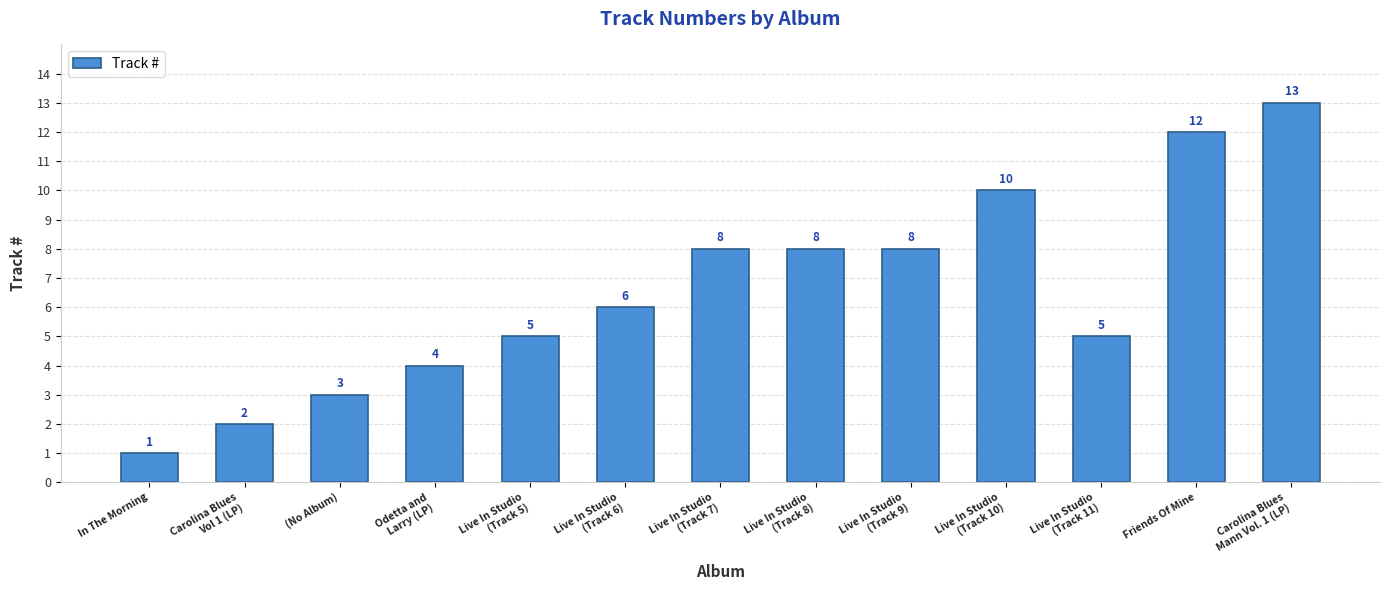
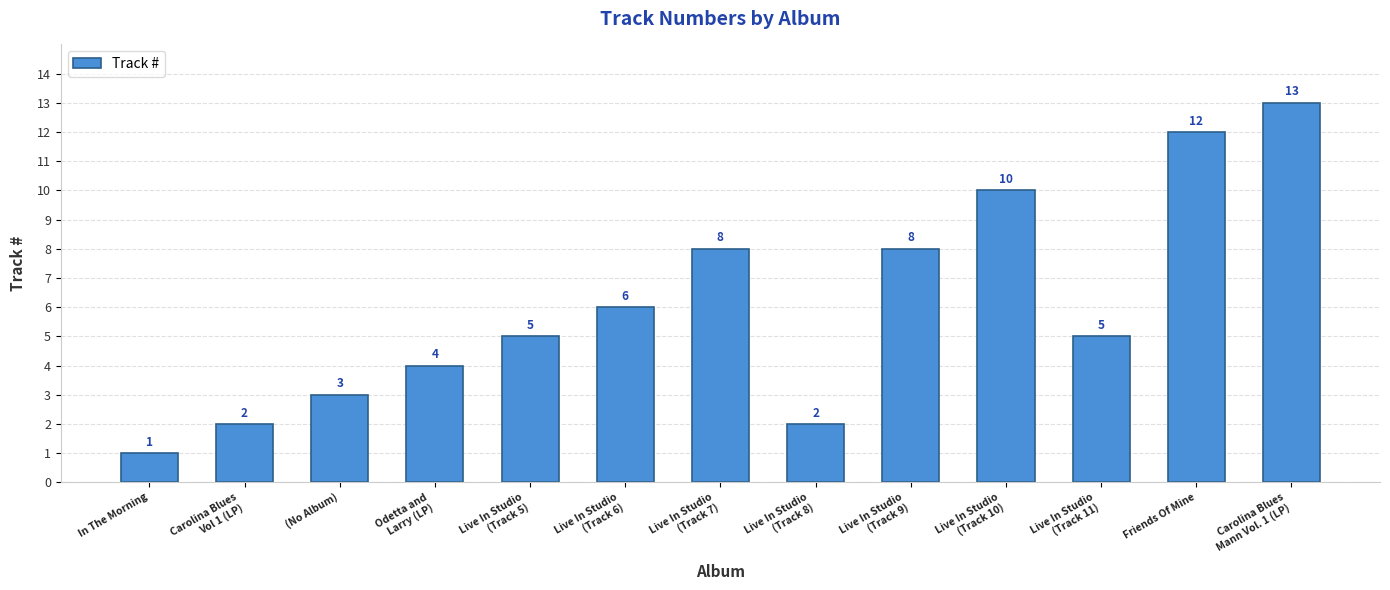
  {
    "In The Morning": 1,
    "Carolina Blues Vol 1 (LP)": 2,
    "(No Album)": 3,
    "Odetta and Larry (LP)": 4,
    "Live In Studio (Track 5)": 5,
    "Live In Studio (Track 6)": 6,
    "Live In Studio (Track 7)": 8,
-   "Live In Studio (Track 8)": 8,
+   "Live In Studio (Track 8)": 2,
    "Live In Studio (Track 9)": 8,
    "Live In Studio (Track 10)": 10,
    "Live In Studio (Track 11)": 5,
    "Friends Of Mine": 12,
    "Carolina Blues Mann Vol. 1 (LP)": 13
  }
